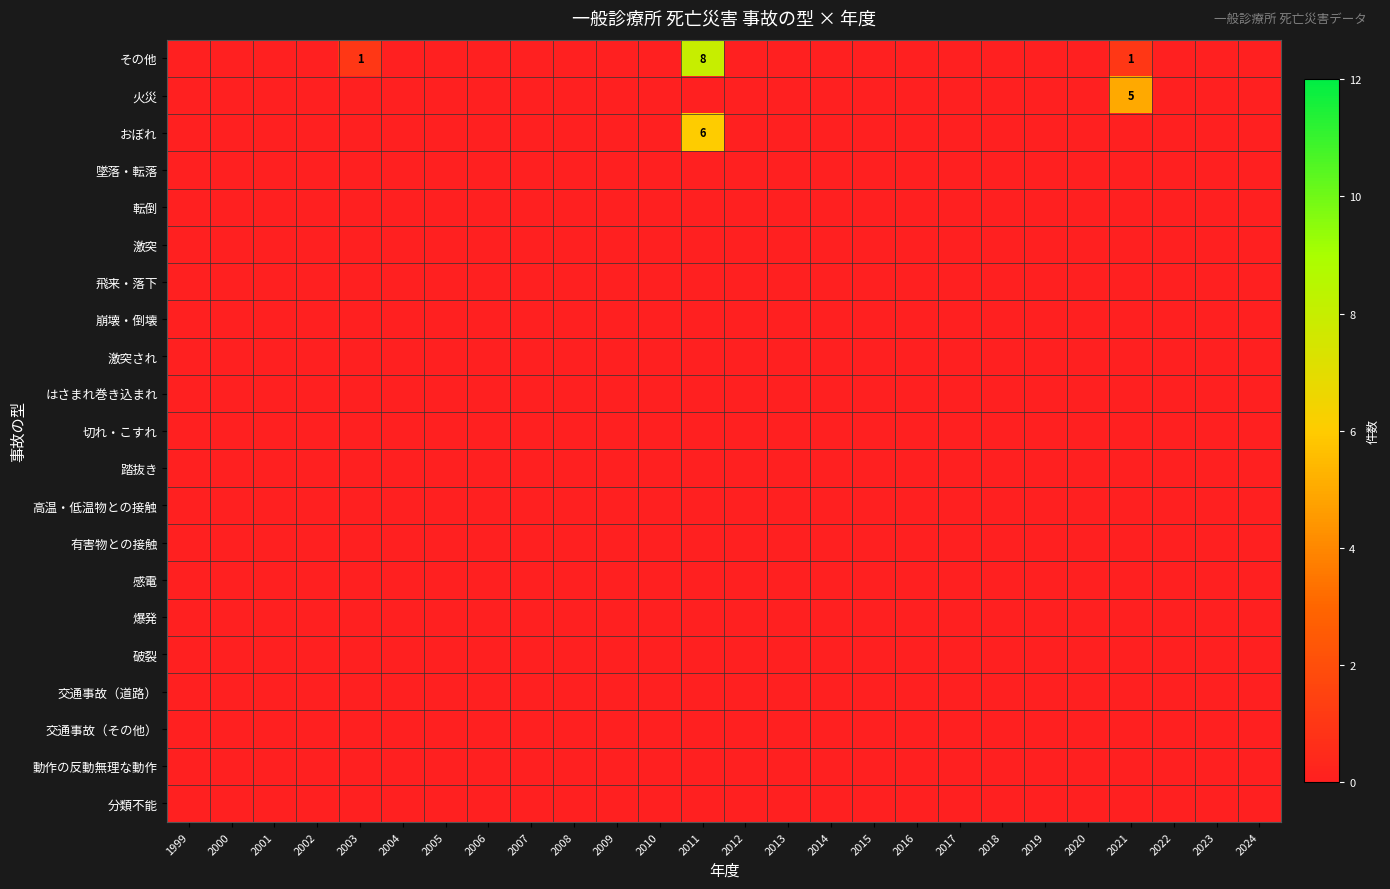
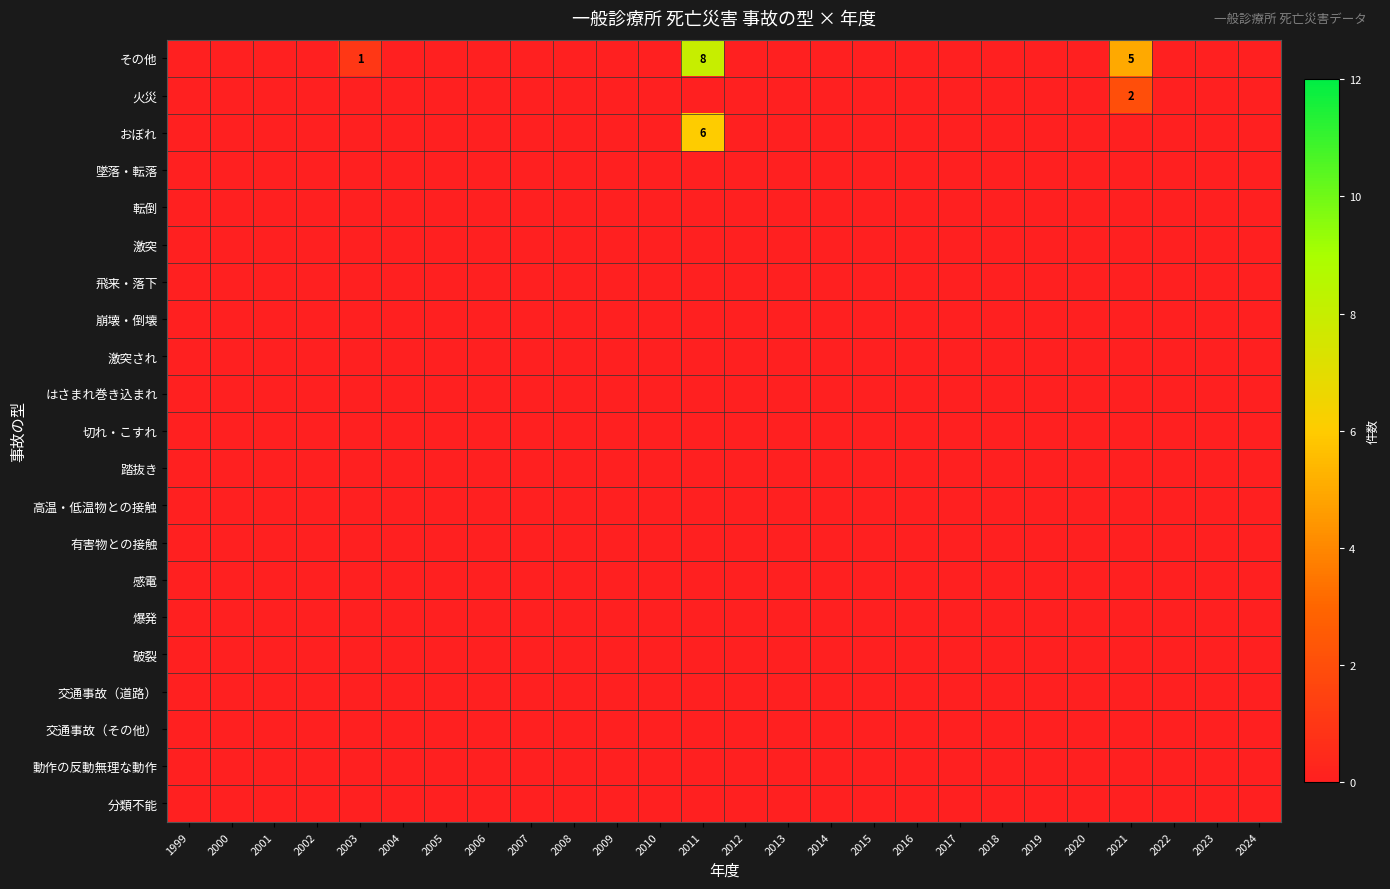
  {
    "その他": {
      "2003": 1,
      "2011": 8,
-     "2021": 1
+     "2021": 5
    },
    "火災": {
-     "2021": 5
+     "2021": 2
    },
    "おぼれ": {
      "2011": 6
    }
  }
